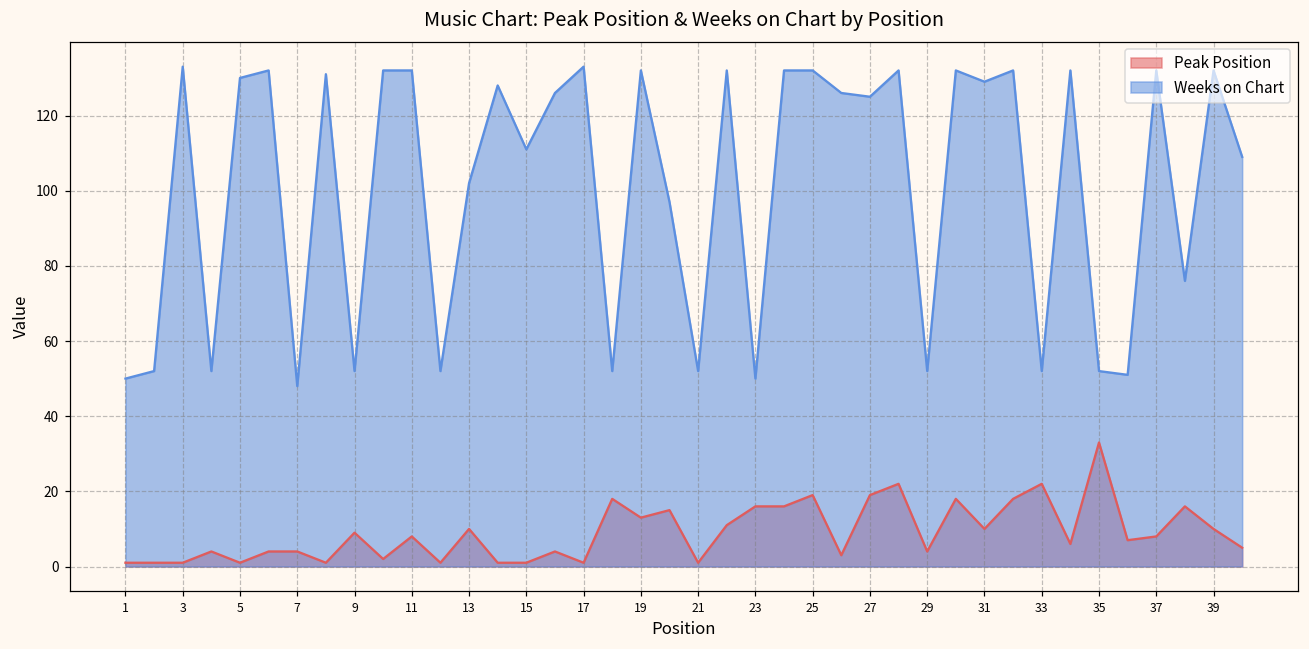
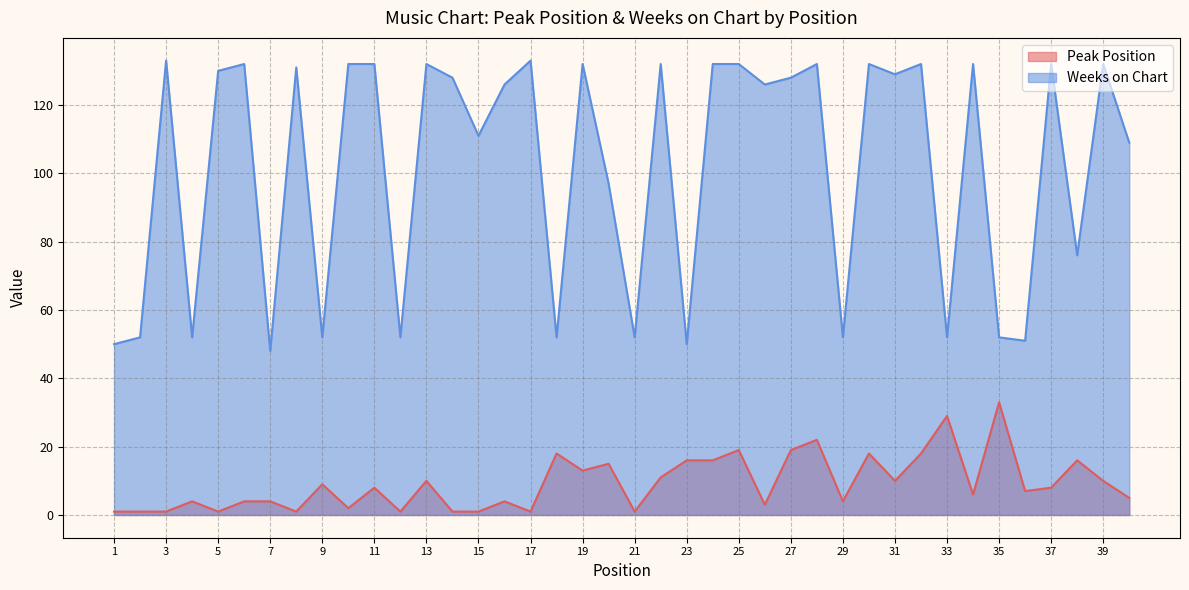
  {
    "Peak Position": {
      "1": 1,
      "3": 1,
      "5": 1,
      "7": 4,
      "9": 9,
      "11": 8,
      "13": 10,
      "15": 1,
      "17": 1,
      "19": 13,
      "21": 1,
      "23": 16,
      "25": 19,
      "27": 19,
      "29": 4,
      "31": 10,
-     "33": 22,
+     "33": 29,
      "35": 33,
      "37": 8,
      "39": 10
    },
    "Weeks on Chart": {
      "1": 50,
      "3": 133,
      "5": 130,
      "7": 48,
      "9": 52,
      "11": 132,
-     "13": 102,
+     "13": 132,
      "15": 111,
      "17": 133,
      "19": 132,
      "21": 52,
      "23": 50,
      "25": 132,
-     "27": 125,
+     "27": 128,
      "29": 52,
      "31": 129,
      "33": 52,
      "35": 52
    }
  }
